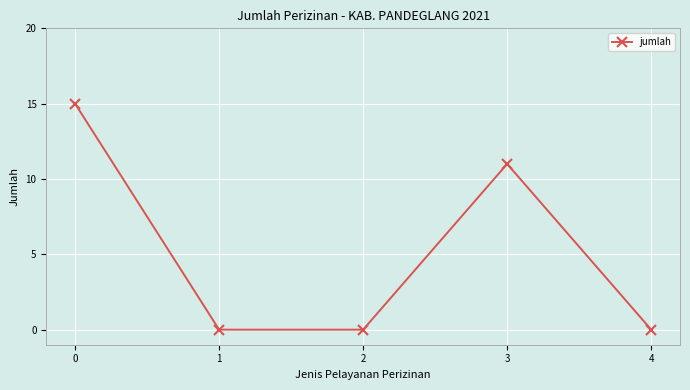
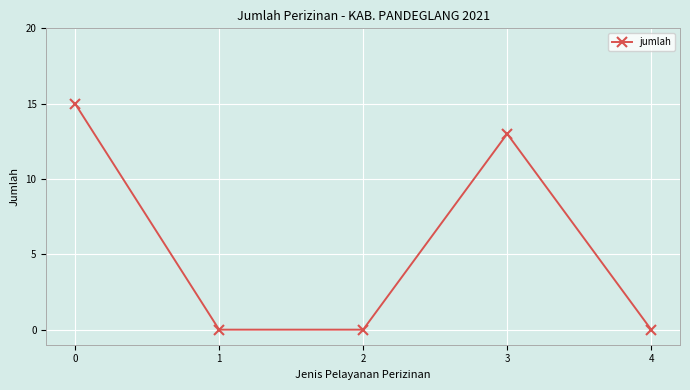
  {
    "0": 15,
    "1": 0,
    "2": 0,
-   "3": 11,
+   "3": 13,
    "4": 0
  }
